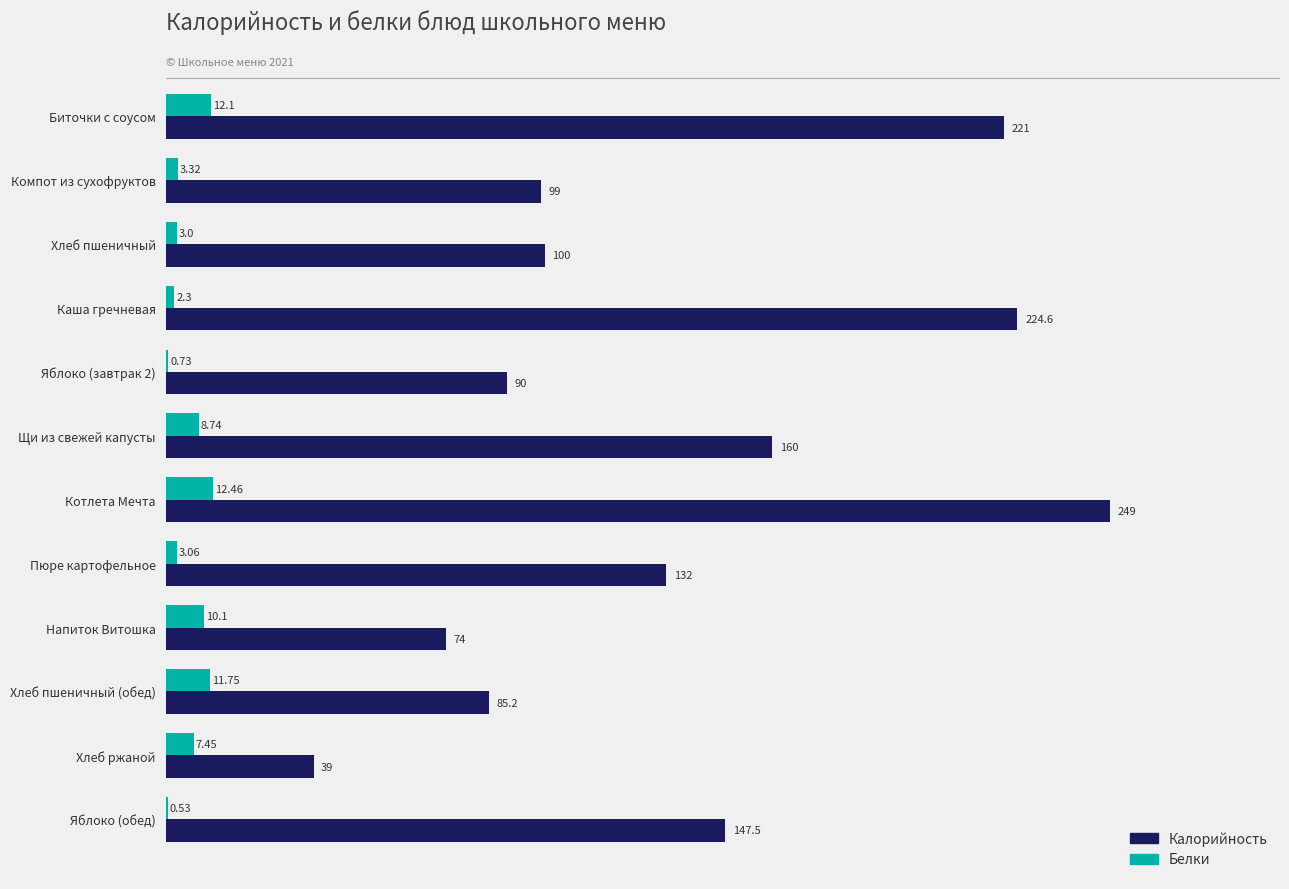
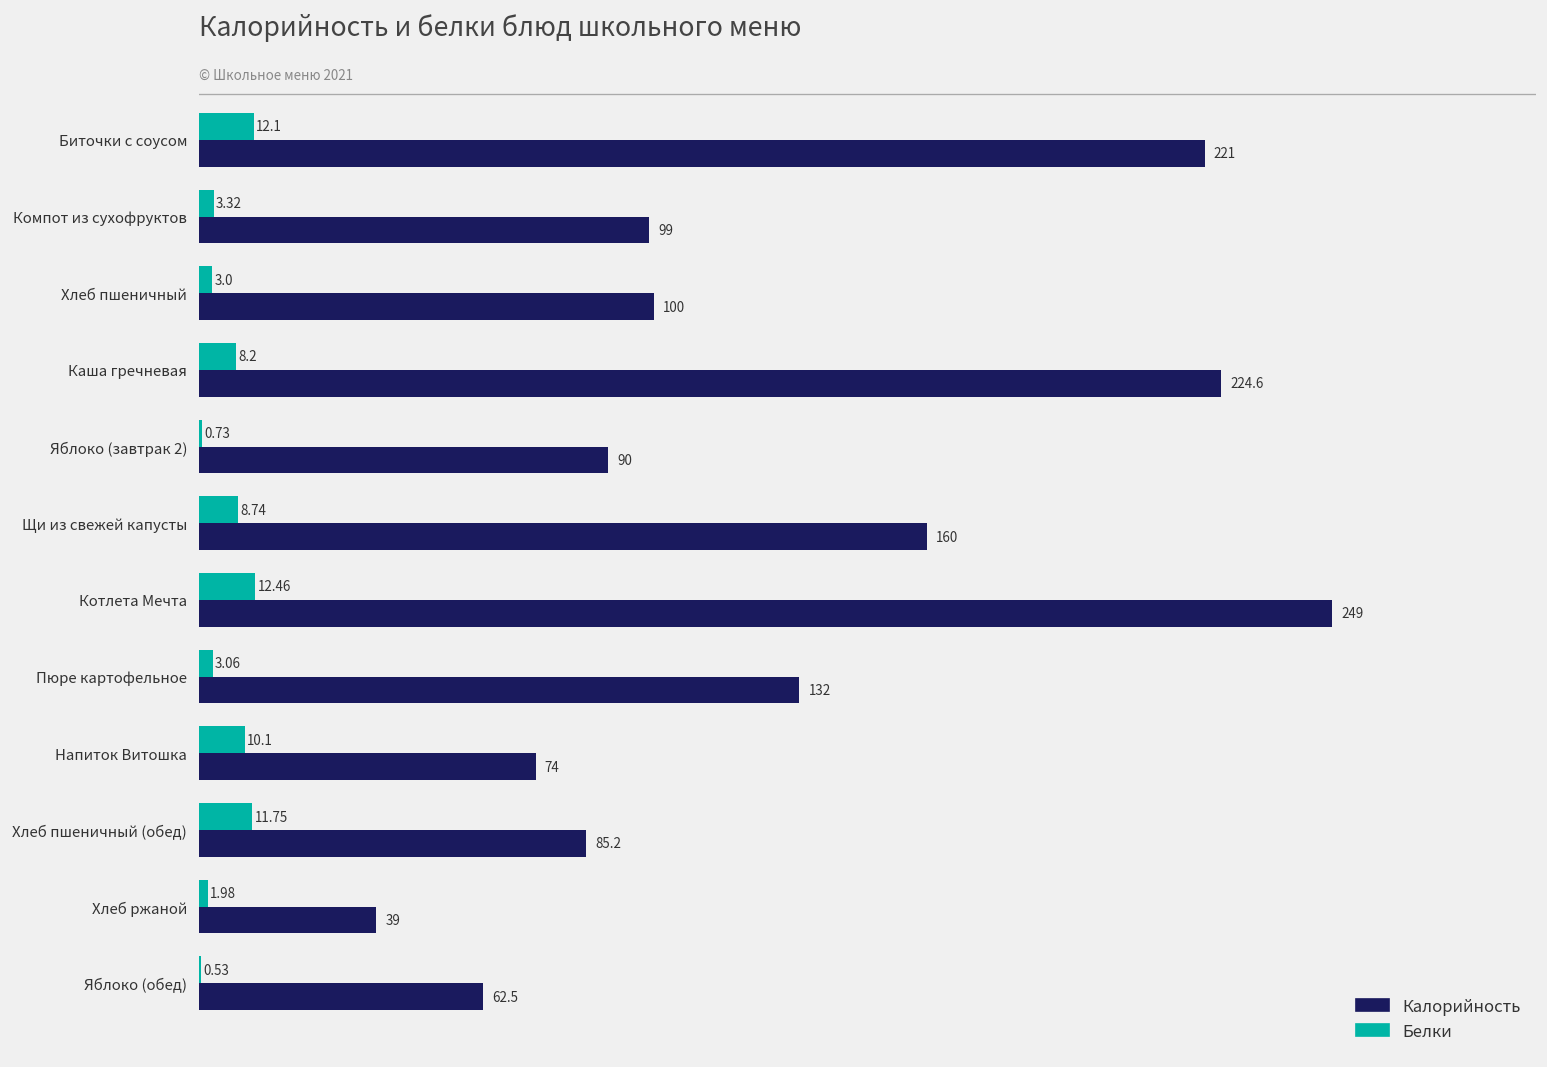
  {
    "Калорийность": {
      "Биточки с соусом": 221,
      "Компот из сухофруктов": 99,
      "Хлеб пшеничный": 100,
      "Каша гречневая": 224.6,
      "Яблоко (завтрак 2)": 90,
      "Щи из свежей капусты": 160,
      "Котлета Мечта": 249,
      "Пюре картофельное": 132,
      "Напиток Витошка": 74,
      "Хлеб пшеничный (обед)": 85.2,
      "Хлеб ржаной": 39,
-     "Яблоко (обед)": 147.5
+     "Яблоко (обед)": 62.5
    },
    "Белки": {
      "Биточки с соусом": 12.1,
      "Компот из сухофруктов": 3.32,
      "Хлеб пшеничный": 3.0,
-     "Каша гречневая": 2.3,
+     "Каша гречневая": 8.2,
      "Яблоко (завтрак 2)": 0.73,
      "Щи из свежей капусты": 8.74,
      "Котлета Мечта": 12.46,
      "Пюре картофельное": 3.06,
      "Напиток Витошка": 10.1,
      "Хлеб пшеничный (обед)": 11.75,
-     "Хлеб ржаной": 7.45,
+     "Хлеб ржаной": 1.98,
      "Яблоко (обед)": 0.53
    }
  }
